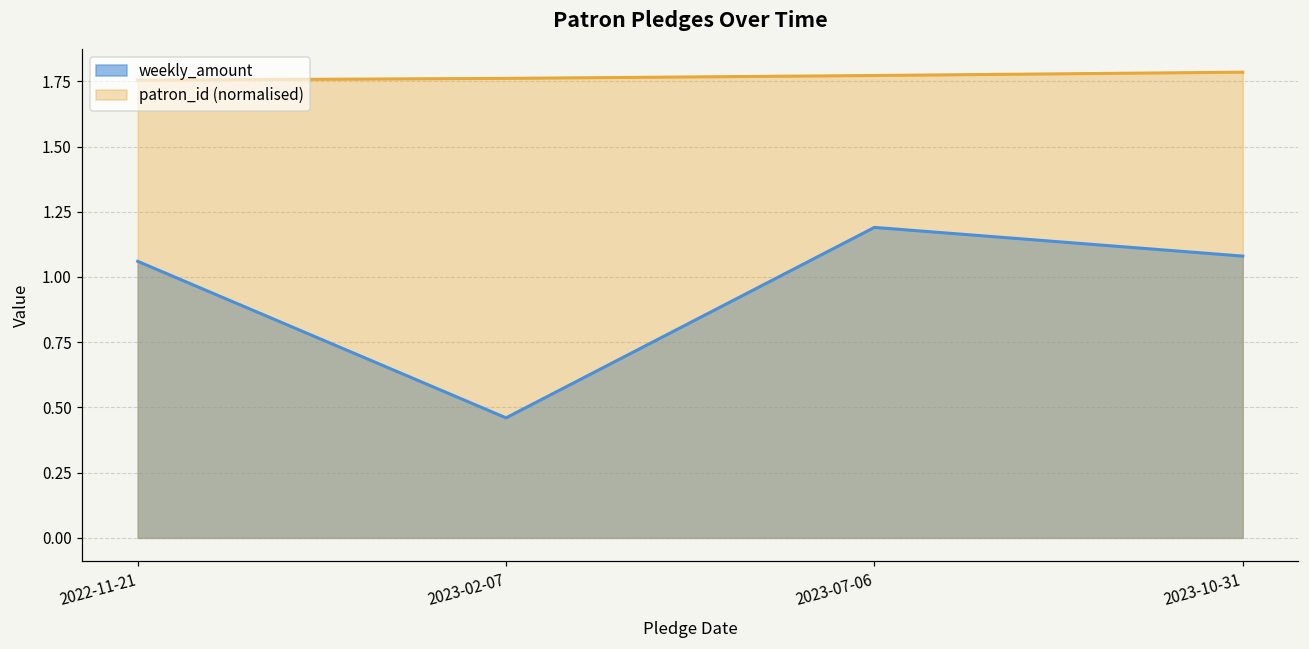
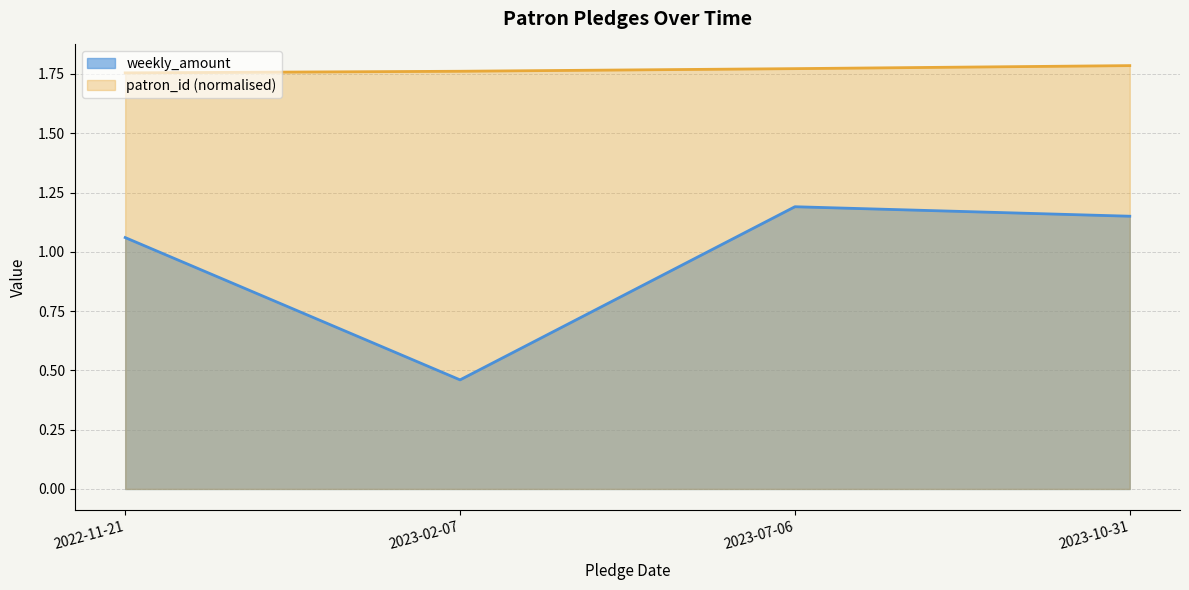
  {
    "weekly_amount": {
      "2022-11-21": 1.06,
      "2023-02-07": 0.46,
      "2023-07-06": 1.19,
-     "2023-10-31": 1.08
+     "2023-10-31": 1.15
    },
    "patron_id (normalised)": {
      "2023-02-07": 1.76,
      "2023-07-06": 1.77,
      "2023-10-31": 1.79
    }
  }
